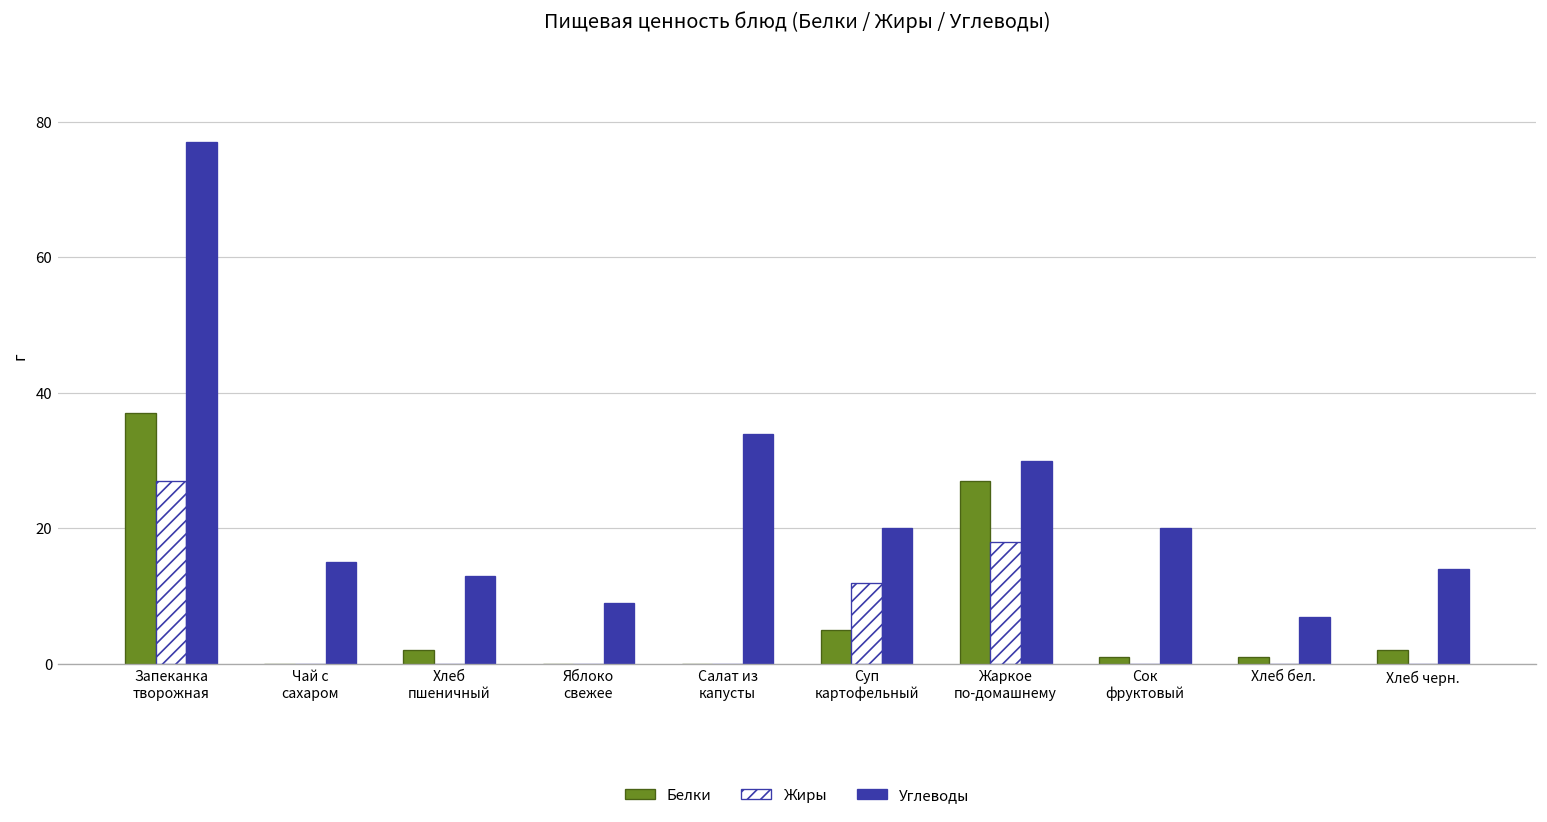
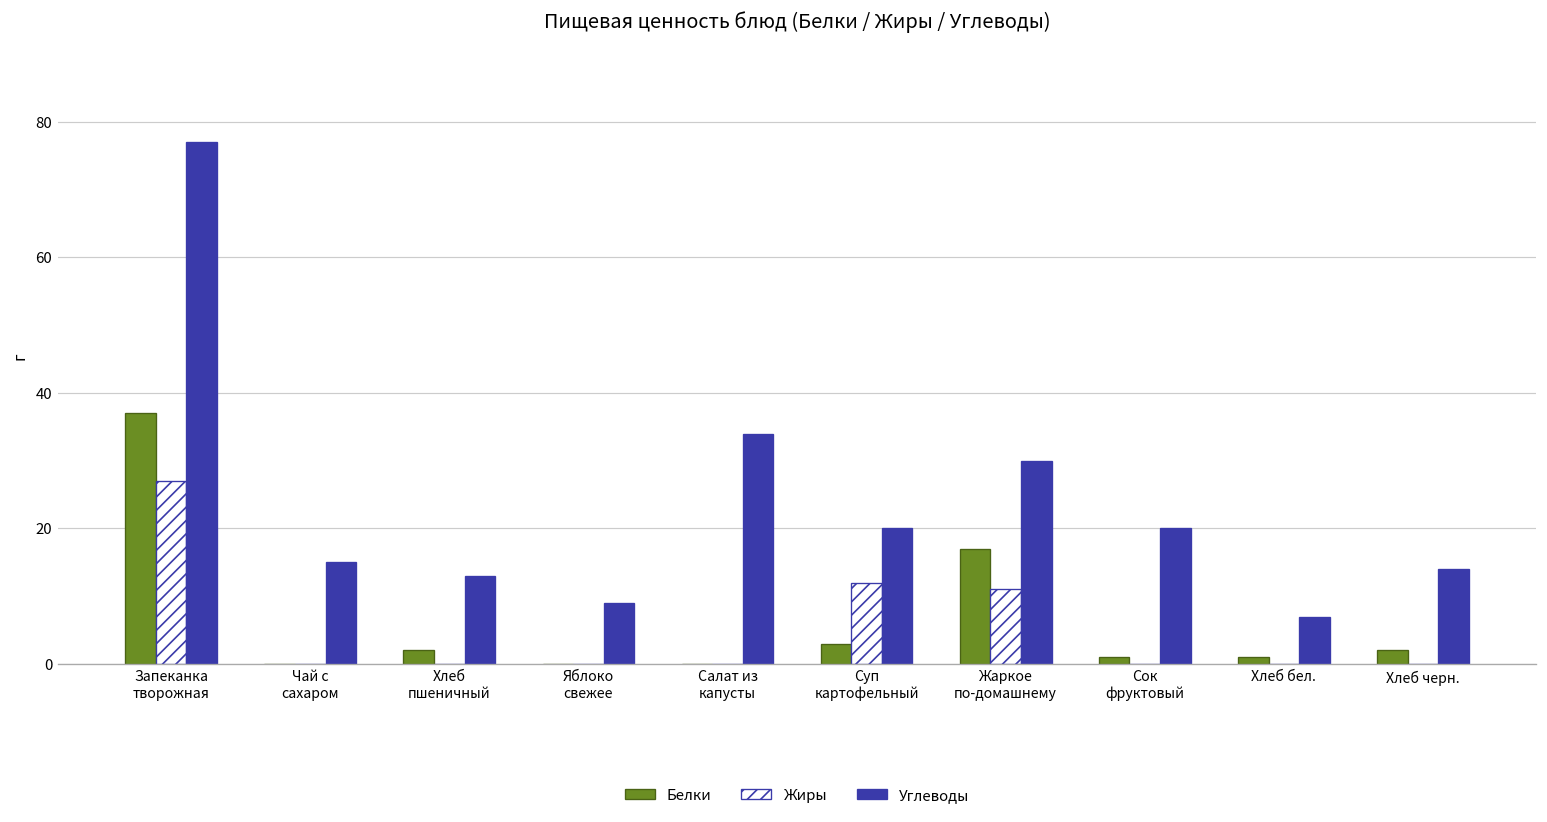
  {
    "Белки": {
      "Запеканка творожная": 37,
      "Чай с сахаром": 0,
      "Хлеб пшеничный": 2,
      "Яблоко свежее": 0,
      "Салат из капусты": 0,
-     "Суп картофельный": 5,
-     "Жаркое по-домашнему": 27,
+     "Суп картофельный": 3,
+     "Жаркое по-домашнему": 17,
      "Сок фруктовый": 1,
      "Хлеб бел.": 1,
      "Хлеб черн.": 2
    },
    "Жиры": {
      "Запеканка творожная": 27,
      "Чай с сахаром": 0,
      "Хлеб пшеничный": 0,
      "Яблоко свежее": 0,
      "Салат из капусты": 0,
      "Суп картофельный": 12,
-     "Жаркое по-домашнему": 18,
+     "Жаркое по-домашнему": 11,
      "Сок фруктовый": 0,
      "Хлеб бел.": 0,
      "Хлеб черн.": 0
    },
    "Углеводы": {
      "Запеканка творожная": 77,
      "Чай с сахаром": 15,
      "Хлеб пшеничный": 13,
      "Яблоко свежее": 9,
      "Салат из капусты": 34,
      "Суп картофельный": 20,
      "Жаркое по-домашнему": 30,
      "Сок фруктовый": 20,
      "Хлеб бел.": 7,
      "Хлеб черн.": 14
    }
  }
